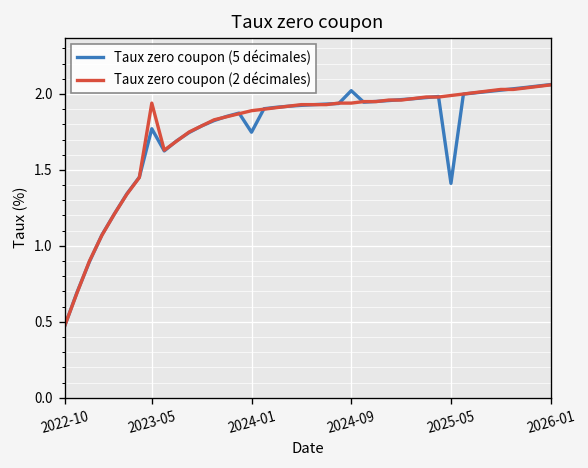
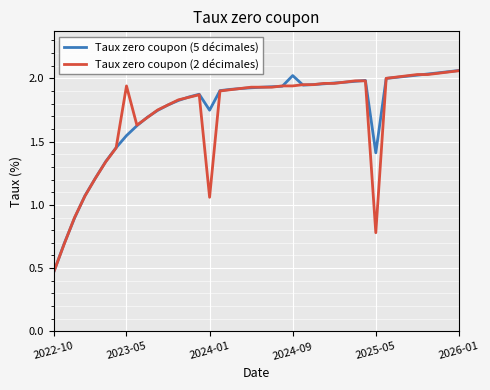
  {
    "Taux zero coupon (5 décimales)": {
-     "2023-05": 1.77,
+     "2023-05": 1.55,
      "2024-01": 1.75,
      "2024-09": 2.02,
      "2025-05": 1.41
    },
    "Taux zero coupon (2 décimales)": {
      "2023-05": 1.94,
-     "2024-01": 1.89,
+     "2024-01": 1.06,
      "2024-09": 1.94,
-     "2025-05": 1.99
+     "2025-05": 0.78
    }
  }
